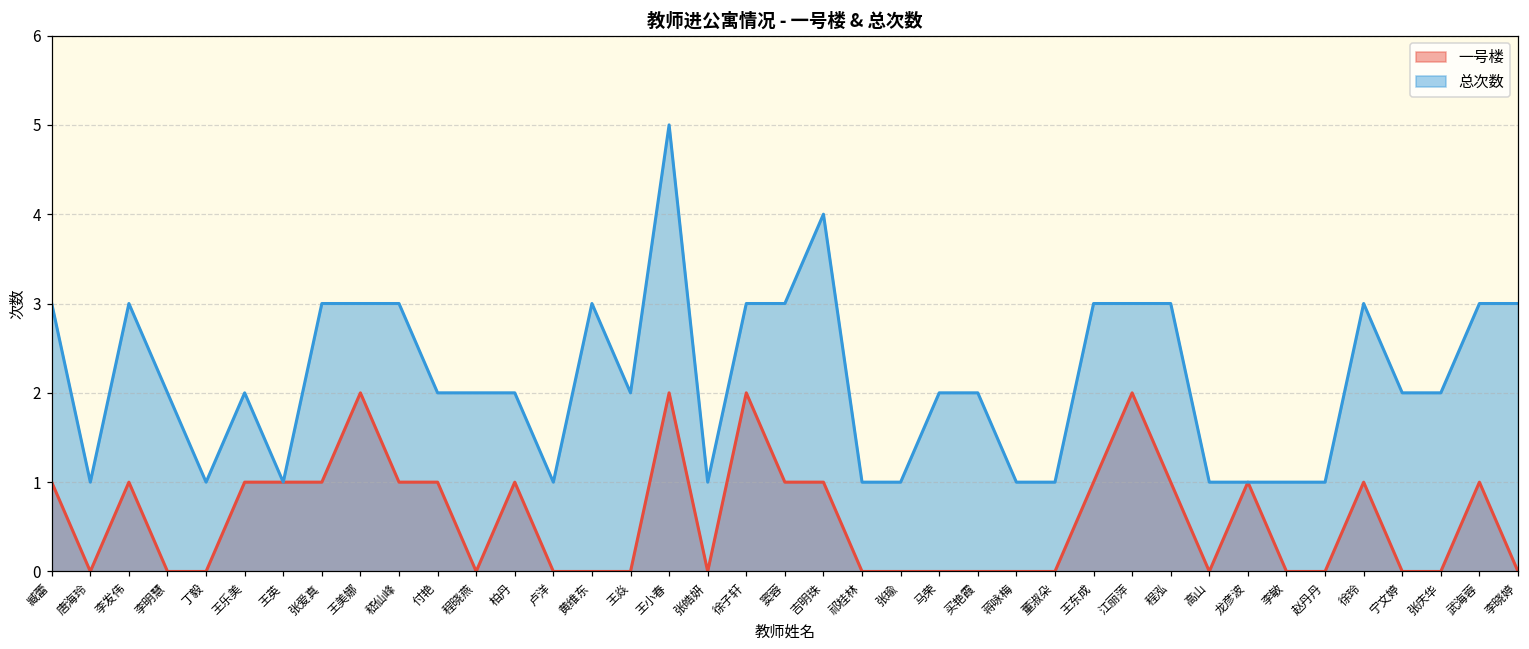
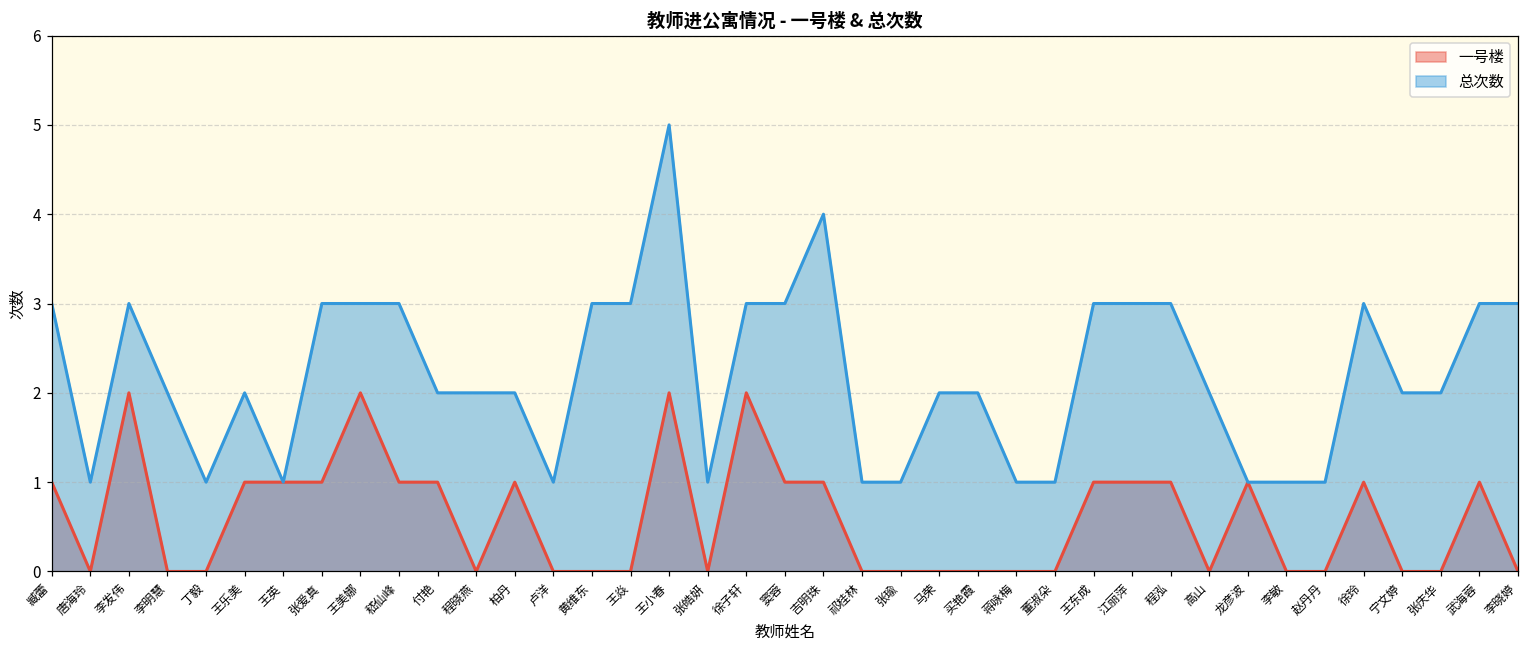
  {
    "一号楼": {
      "臧蕾": 1,
      "唐海玲": 0,
-     "李发伟": 1,
+     "李发伟": 2,
      "李明慧": 0,
      "丁毅": 0,
      "王乐美": 1,
      "张爱真": 1,
      "王美娜": 2,
      "嵇仙峰": 1,
      "付艳": 1,
      "程晓燕": 0,
      "柏丹": 1,
      "卢洋": 0,
      "黄维东": 0,
      "王焱": 0,
      "王小春": 2,
      "张皓妍": 0,
      "徐子轩": 2,
      "窦蓉": 1,
      "吉明珠": 1,
      "祁桂林": 0,
      "张瑜": 0,
      "马荣": 0,
      "买艳霞": 0,
      "蒋咏梅": 0,
      "董淑朵": 0,
      "王东成": 1,
-     "江丽萍": 2,
+     "江丽萍": 1,
      "程泓": 1,
      "高山": 0,
      "李敏": 0,
      "赵丹丹": 0,
      "徐玲": 1,
      "宁文婷": 0,
      "张庆华": 0,
      "武海蓉": 1,
      "李晓婷": 0
    },
    "总次数": {
      "臧蕾": 3,
      "唐海玲": 1,
      "李发伟": 3,
      "李明慧": 2,
      "丁毅": 1,
      "王乐美": 2,
      "张爱真": 3,
      "王美娜": 3,
      "嵇仙峰": 3,
      "付艳": 2,
      "程晓燕": 2,
      "柏丹": 2,
      "卢洋": 1,
      "黄维东": 3,
-     "王焱": 2,
+     "王焱": 3,
      "王小春": 5,
      "张皓妍": 1,
      "徐子轩": 3,
      "窦蓉": 3,
      "吉明珠": 4,
      "祁桂林": 1,
      "张瑜": 1,
      "马荣": 2,
      "买艳霞": 2,
      "蒋咏梅": 1,
      "董淑朵": 1,
      "王东成": 3,
      "江丽萍": 3,
      "程泓": 3,
-     "高山": 1,
+     "高山": 2,
      "李敏": 1,
      "赵丹丹": 1,
      "徐玲": 3,
      "宁文婷": 2,
      "张庆华": 2,
      "武海蓉": 3,
      "李晓婷": 3
    }
  }
